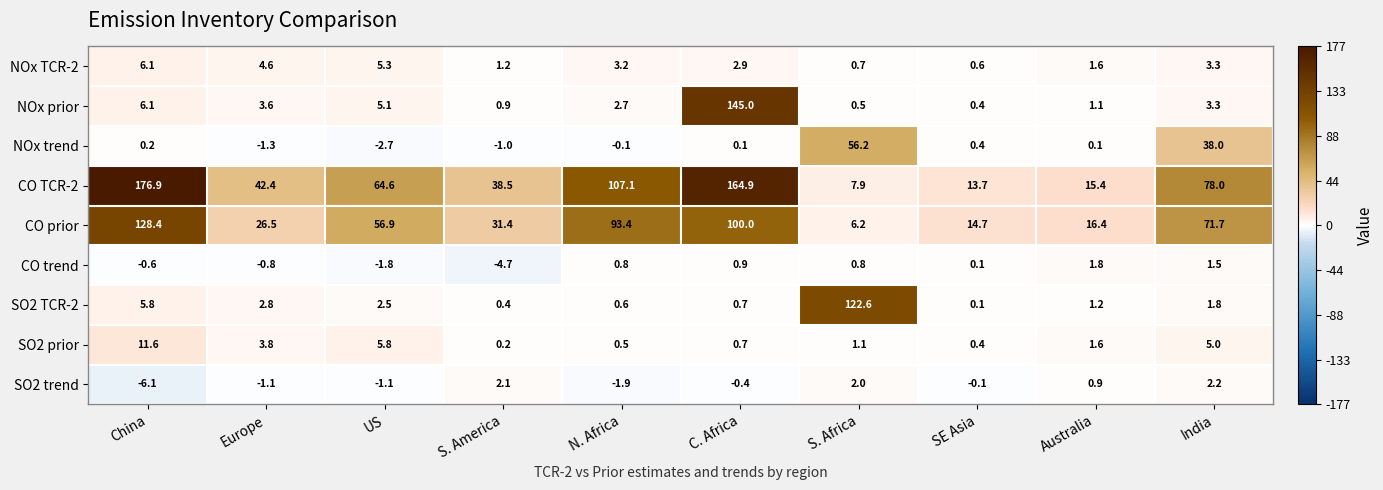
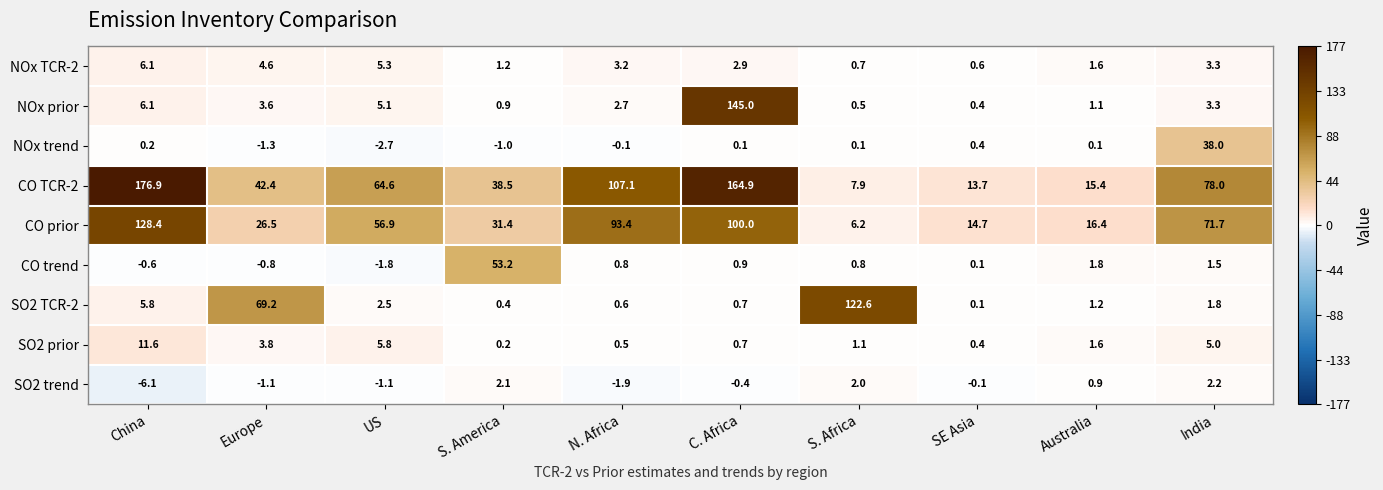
  {
    "NOx TCR-2": {
      "China": 6.1,
      "Europe": 4.6,
      "US": 5.3,
      "S. America": 1.2,
      "N. Africa": 3.2,
      "C. Africa": 2.9,
      "S. Africa": 0.7,
      "SE Asia": 0.6,
      "Australia": 1.6,
      "India": 3.3
    },
    "NOx prior": {
      "China": 6.1,
      "Europe": 3.6,
      "US": 5.1,
      "S. America": 0.9,
      "N. Africa": 2.7,
      "C. Africa": 145.0,
      "S. Africa": 0.5,
      "SE Asia": 0.4,
      "Australia": 1.1,
      "India": 3.3
    },
    "NOx trend": {
      "China": 0.2,
      "Europe": -1.3,
      "US": -2.7,
      "S. America": -1.0,
      "N. Africa": -0.1,
      "C. Africa": 0.1,
-     "S. Africa": 56.2,
+     "S. Africa": 0.1,
      "SE Asia": 0.4,
      "Australia": 0.1,
      "India": 38.0
    },
    "CO TCR-2": {
      "China": 176.9,
      "Europe": 42.4,
      "US": 64.6,
      "S. America": 38.5,
      "N. Africa": 107.1,
      "C. Africa": 164.9,
      "S. Africa": 7.9,
      "SE Asia": 13.7,
      "Australia": 15.4,
      "India": 78.0
    },
    "CO prior": {
      "China": 128.4,
      "Europe": 26.5,
      "US": 56.9,
      "S. America": 31.4,
      "N. Africa": 93.4,
      "C. Africa": 100.0,
      "S. Africa": 6.2,
      "SE Asia": 14.7,
      "Australia": 16.4,
      "India": 71.7
    },
    "CO trend": {
      "China": -0.6,
      "Europe": -0.8,
      "US": -1.8,
-     "S. America": -4.7,
+     "S. America": 53.2,
      "N. Africa": 0.8,
      "C. Africa": 0.9,
      "S. Africa": 0.8,
      "SE Asia": 0.1,
      "Australia": 1.8,
      "India": 1.5
    },
    "SO2 TCR-2": {
      "China": 5.8,
-     "Europe": 2.8,
+     "Europe": 69.2,
      "US": 2.5,
      "S. America": 0.4,
      "N. Africa": 0.6,
      "C. Africa": 0.7,
      "S. Africa": 122.6,
      "SE Asia": 0.1,
      "Australia": 1.2,
      "India": 1.8
    },
    "SO2 prior": {
      "China": 11.6,
      "Europe": 3.8,
      "US": 5.8,
      "S. America": 0.2,
      "N. Africa": 0.5,
      "C. Africa": 0.7,
      "S. Africa": 1.1,
      "SE Asia": 0.4,
      "Australia": 1.6,
      "India": 5.0
    },
    "SO2 trend": {
      "China": -6.1,
      "Europe": -1.1,
      "US": -1.1,
      "S. America": 2.1,
      "N. Africa": -1.9,
      "C. Africa": -0.4,
      "S. Africa": 2.0,
      "SE Asia": -0.1,
      "Australia": 0.9,
      "India": 2.2
    }
  }
